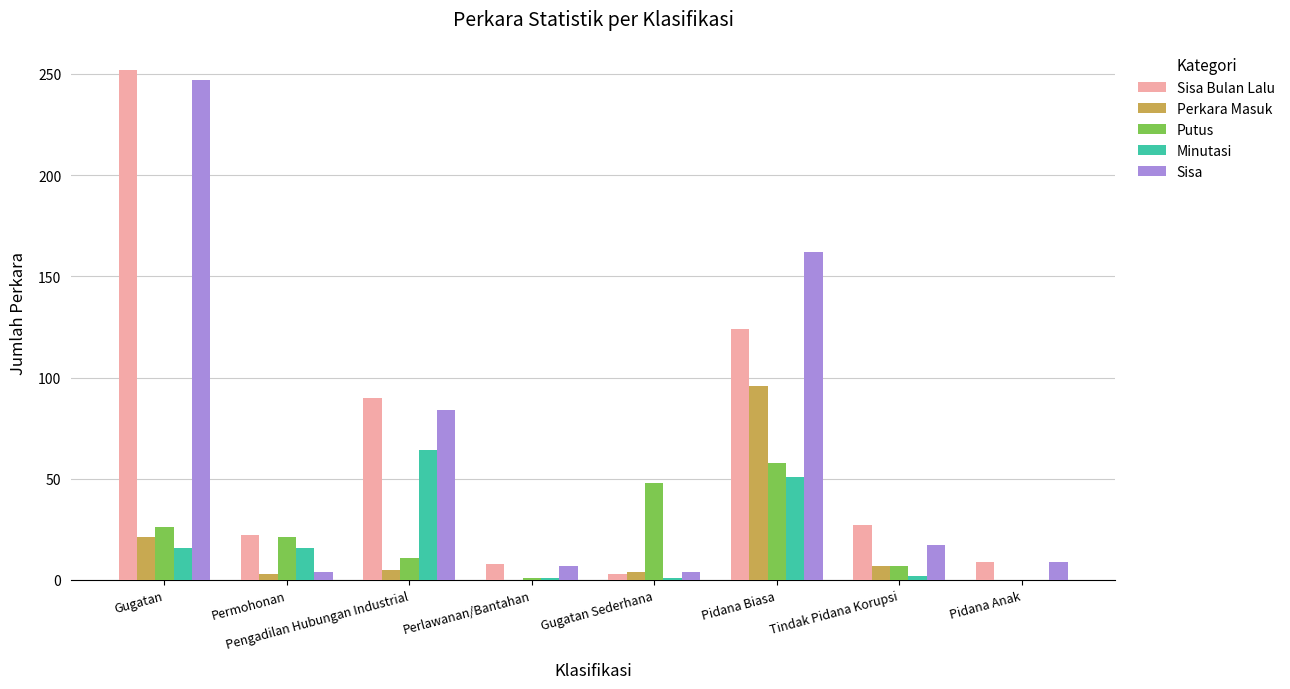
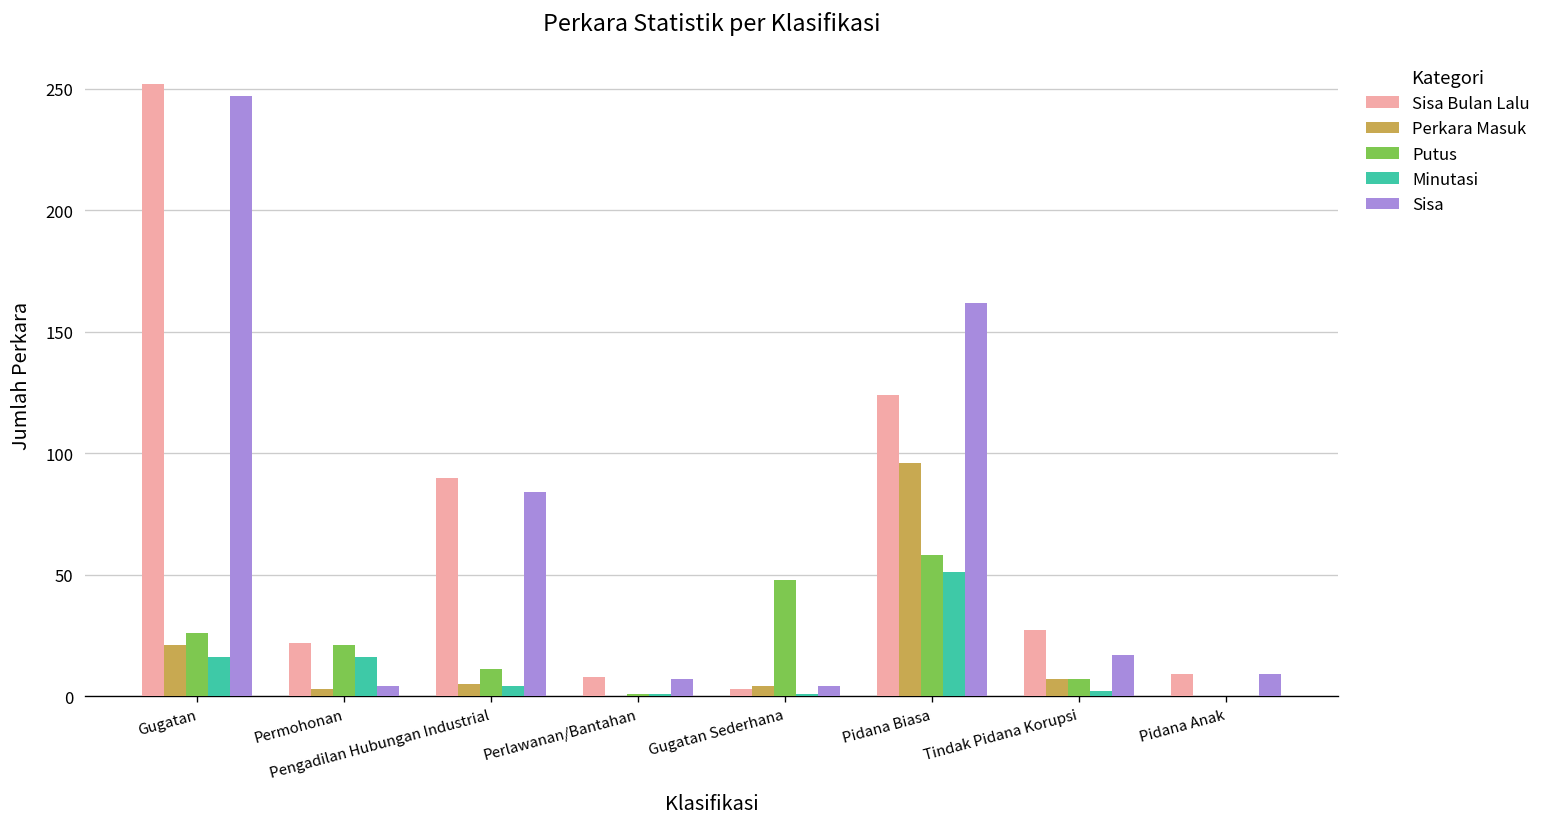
  {
    "Sisa Bulan Lalu": {
      "Gugatan": 252,
      "Permohonan": 22,
      "Pengadilan Hubungan Industrial": 90,
      "Perlawanan/Bantahan": 8,
      "Gugatan Sederhana": 3,
      "Pidana Biasa": 124,
      "Tindak Pidana Korupsi": 27,
      "Pidana Anak": 9
    },
    "Perkara Masuk": {
      "Gugatan": 21,
      "Permohonan": 3,
      "Pengadilan Hubungan Industrial": 5,
      "Perlawanan/Bantahan": 0,
      "Gugatan Sederhana": 4,
      "Pidana Biasa": 96,
      "Tindak Pidana Korupsi": 7,
      "Pidana Anak": 0
    },
    "Putus": {
      "Gugatan": 26,
      "Permohonan": 21,
      "Pengadilan Hubungan Industrial": 11,
      "Gugatan Sederhana": 48,
      "Pidana Biasa": 58,
      "Tindak Pidana Korupsi": 7,
      "Pidana Anak": 0
    },
    "Minutasi": {
      "Gugatan": 16,
      "Permohonan": 16,
-     "Pengadilan Hubungan Industrial": 64,
+     "Pengadilan Hubungan Industrial": 4,
      "Pidana Biasa": 51,
      "Tindak Pidana Korupsi": 2,
      "Pidana Anak": 0
    },
    "Sisa": {
      "Gugatan": 247,
      "Permohonan": 4,
      "Pengadilan Hubungan Industrial": 84,
      "Perlawanan/Bantahan": 7,
      "Gugatan Sederhana": 4,
      "Pidana Biasa": 162,
      "Tindak Pidana Korupsi": 17,
      "Pidana Anak": 9
    }
  }
